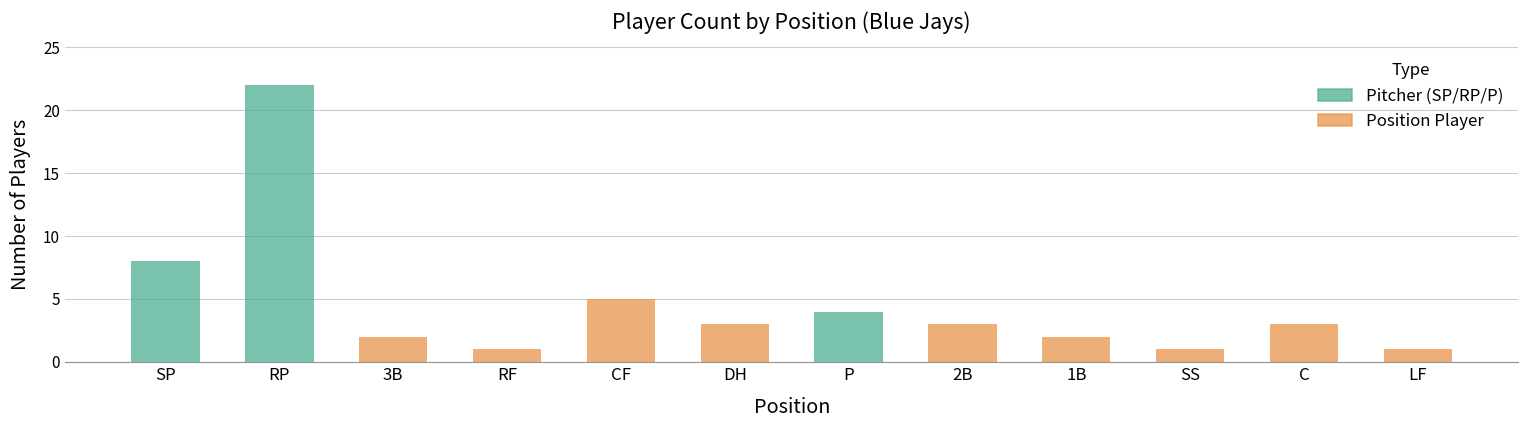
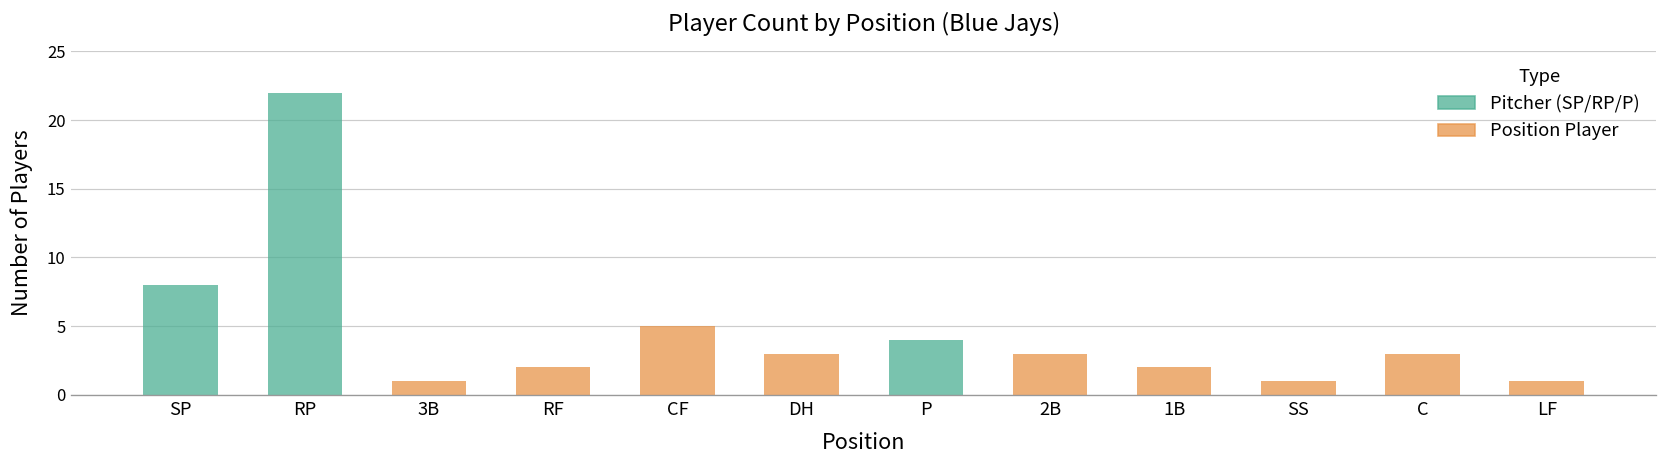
  {
    "Pitcher (SP/RP/P)": {
      "SP": 8,
      "RP": 22,
      "P": 4
    },
    "Position Player": {
-     "3B": 2,
-     "RF": 1,
+     "3B": 1,
+     "RF": 2,
      "CF": 5,
      "DH": 3,
      "2B": 3,
      "1B": 2,
      "SS": 1,
      "C": 3,
      "LF": 1
    }
  }
